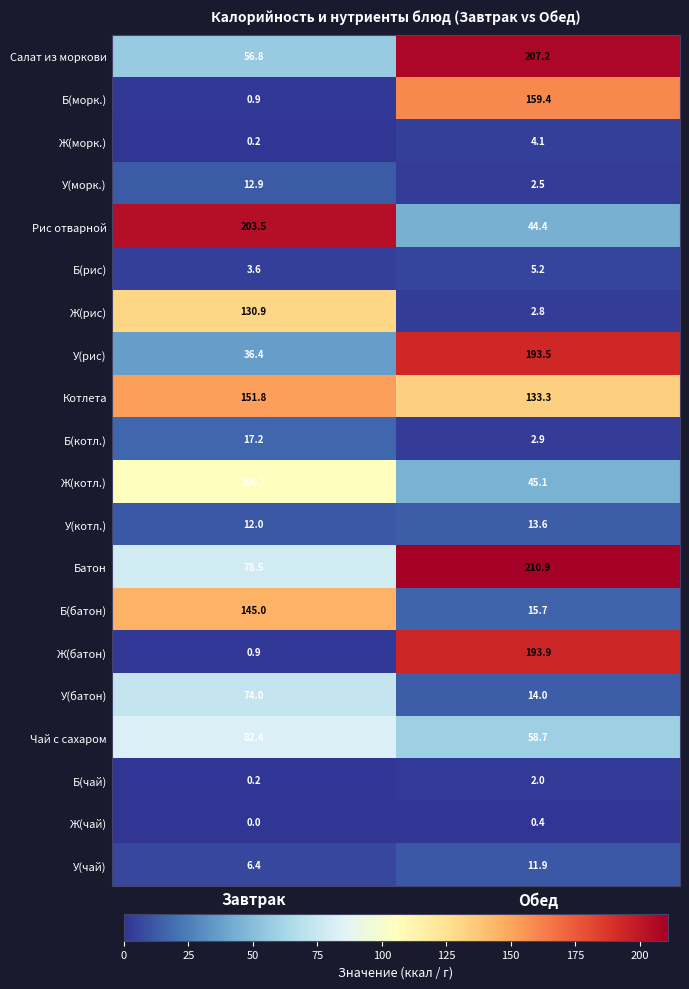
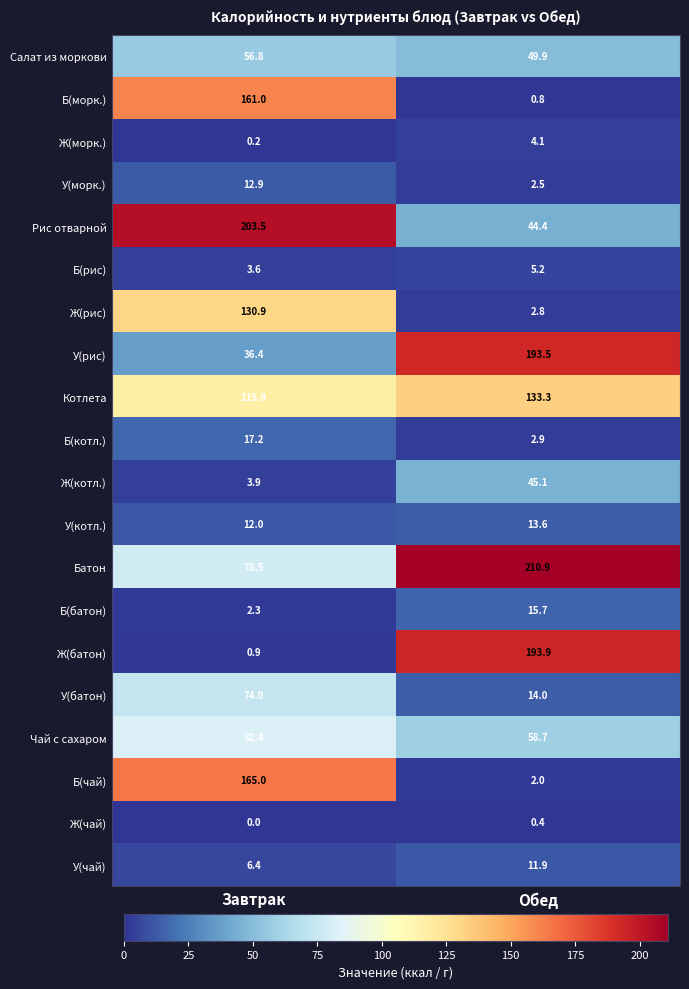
  {
    "Салат из моркови": {
      "Завтрак": 56.8,
-     "Обед": 207.2
+     "Обед": 49.9
    },
    "Б(морк.)": {
-     "Завтрак": 0.9,
-     "Обед": 159.4
+     "Завтрак": 161.0,
+     "Обед": 0.8
    },
    "Ж(морк.)": {
      "Завтрак": 0.2,
      "Обед": 4.1
    },
    "У(морк.)": {
      "Завтрак": 12.9,
      "Обед": 2.5
    },
    "Рис отварной": {
      "Завтрак": 203.5,
      "Обед": 44.4
    },
    "Б(рис)": {
      "Завтрак": 3.6,
      "Обед": 5.2
    },
    "Ж(рис)": {
      "Завтрак": 130.9,
      "Обед": 2.8
    },
    "У(рис)": {
      "Завтрак": 36.4,
      "Обед": 193.5
    },
    "Котлета": {
-     "Завтрак": 151.8,
+     "Завтрак": 115.9,
      "Обед": 133.3
    },
    "Б(котл.)": {
      "Завтрак": 17.2,
      "Обед": 2.9
    },
    "Ж(котл.)": {
-     "Завтрак": 106.1,
+     "Завтрак": 3.9,
      "Обед": 45.1
    },
    "У(котл.)": {
      "Завтрак": 12.0,
      "Обед": 13.6
    },
    "Батон": {
      "Обед": 210.9
    },
    "Б(батон)": {
-     "Завтрак": 145.0,
+     "Завтрак": 2.3,
      "Обед": 15.7
    },
    "Ж(батон)": {
      "Завтрак": 0.9,
      "Обед": 193.9
    },
    "У(батон)": {
      "Завтрак": 74.0,
      "Обед": 14.0
    },
    "Чай с сахаром": {
      "Обед": 58.7
    },
    "Б(чай)": {
-     "Завтрак": 0.2,
+     "Завтрак": 165.0,
      "Обед": 2.0
    },
    "Ж(чай)": {
      "Завтрак": 0.0,
      "Обед": 0.4
    },
    "У(чай)": {
      "Завтрак": 6.4,
      "Обед": 11.9
    }
  }
